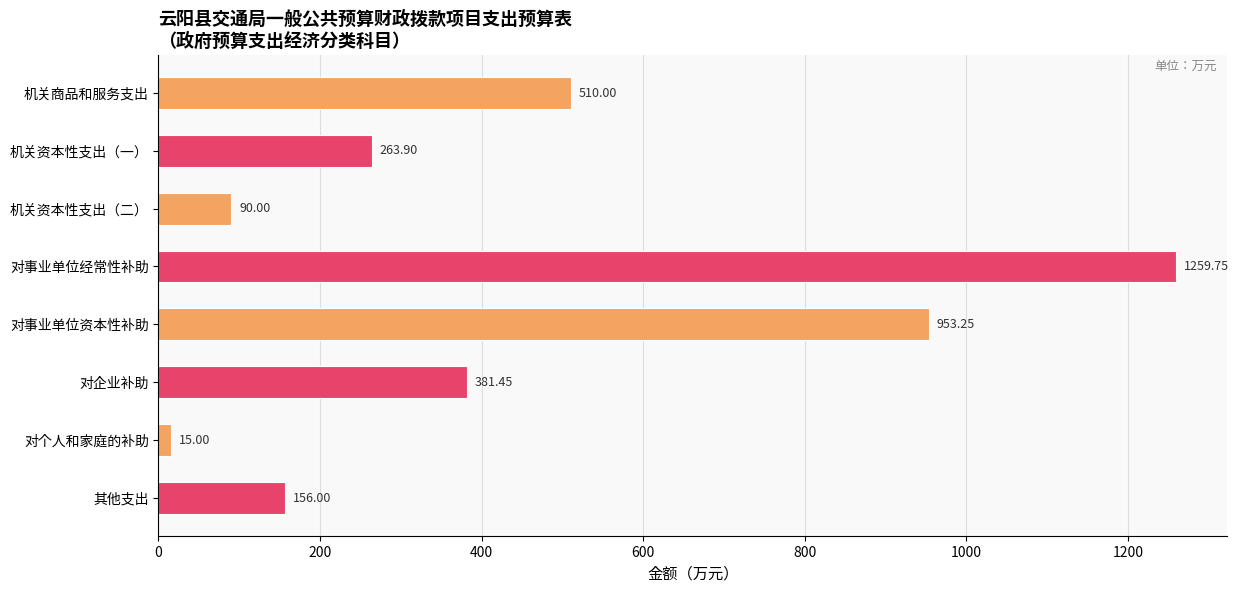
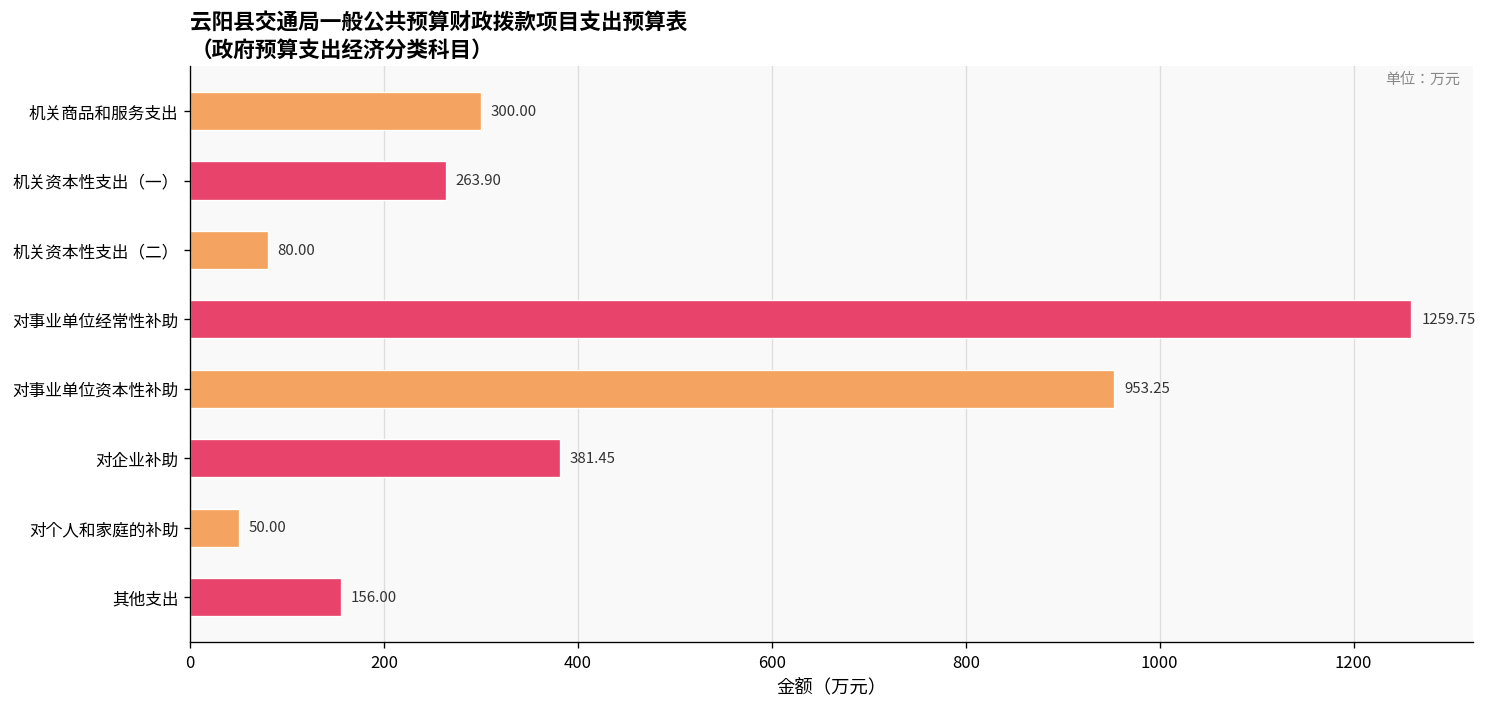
  {
-   "机关商品和服务支出": 510.00,
+   "机关商品和服务支出": 300.00,
    "机关资本性支出（一）": 263.90,
-   "机关资本性支出（二）": 90.00,
+   "机关资本性支出（二）": 80.00,
    "对事业单位经常性补助": 1259.75,
    "对事业单位资本性补助": 953.25,
    "对企业补助": 381.45,
-   "对个人和家庭的补助": 15.00,
+   "对个人和家庭的补助": 50.00,
    "其他支出": 156.00
  }
